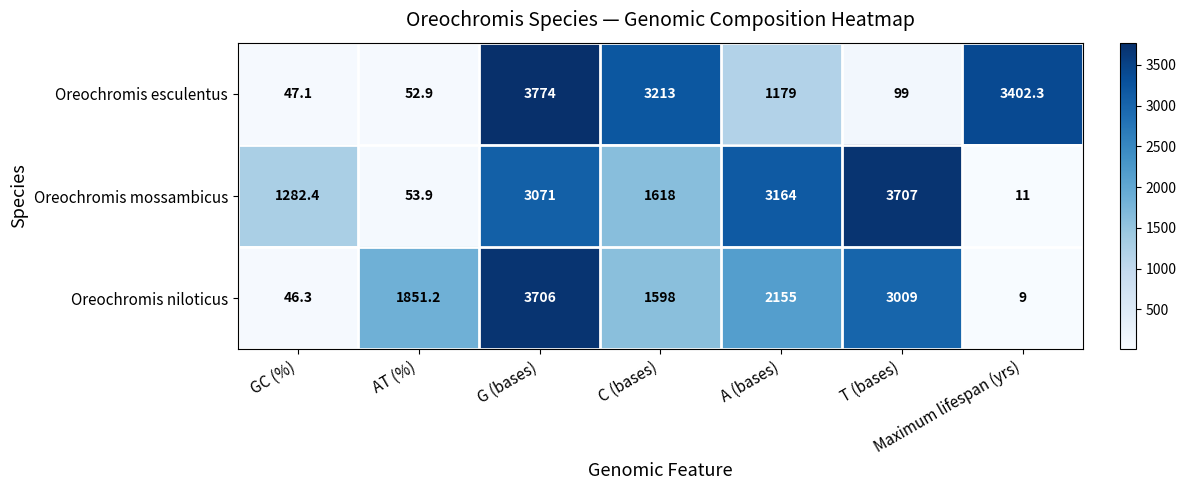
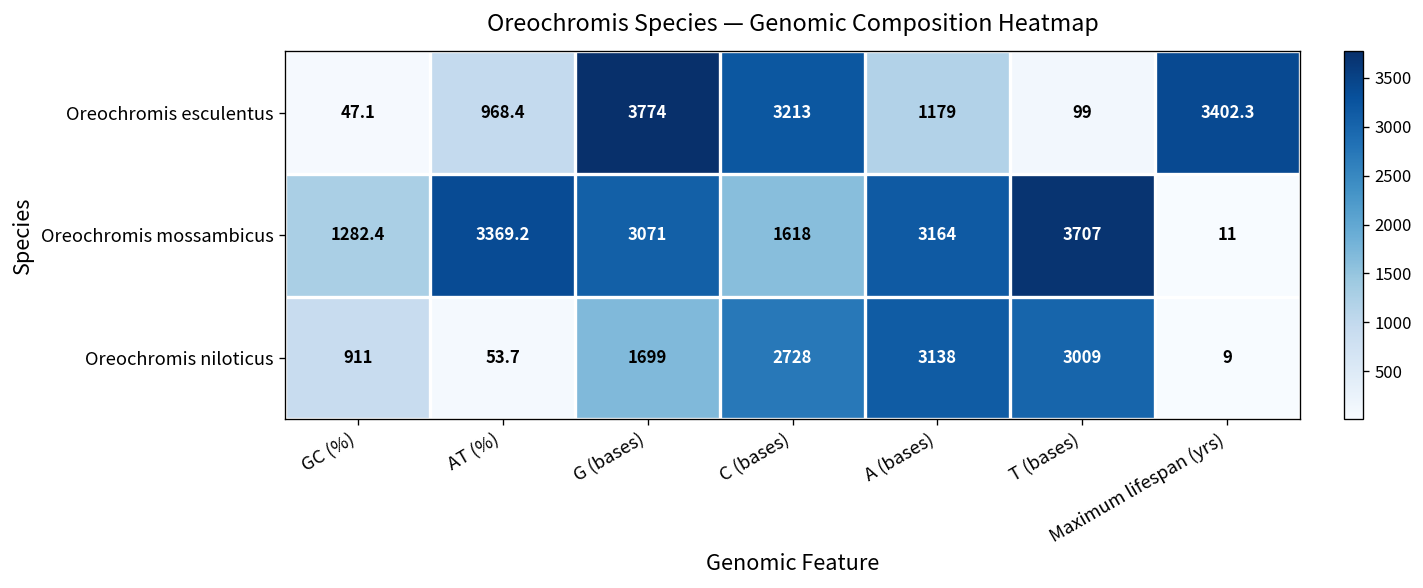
  {
    "Oreochromis esculentus": {
      "GC (%)": 47.1,
-     "AT (%)": 52.9,
+     "AT (%)": 968.4,
      "G (bases)": 3774,
      "C (bases)": 3213,
      "A (bases)": 1179,
      "T (bases)": 99,
      "Maximum lifespan (yrs)": 3402.3
    },
    "Oreochromis mossambicus": {
      "GC (%)": 1282.4,
-     "AT (%)": 53.9,
+     "AT (%)": 3369.2,
      "G (bases)": 3071,
      "C (bases)": 1618,
      "A (bases)": 3164,
      "T (bases)": 3707,
      "Maximum lifespan (yrs)": 11
    },
    "Oreochromis niloticus": {
-     "GC (%)": 46.3,
-     "AT (%)": 1851.2,
-     "G (bases)": 3706,
-     "C (bases)": 1598,
-     "A (bases)": 2155,
+     "GC (%)": 911,
+     "AT (%)": 53.7,
+     "G (bases)": 1699,
+     "C (bases)": 2728,
+     "A (bases)": 3138,
      "T (bases)": 3009,
      "Maximum lifespan (yrs)": 9
    }
  }
